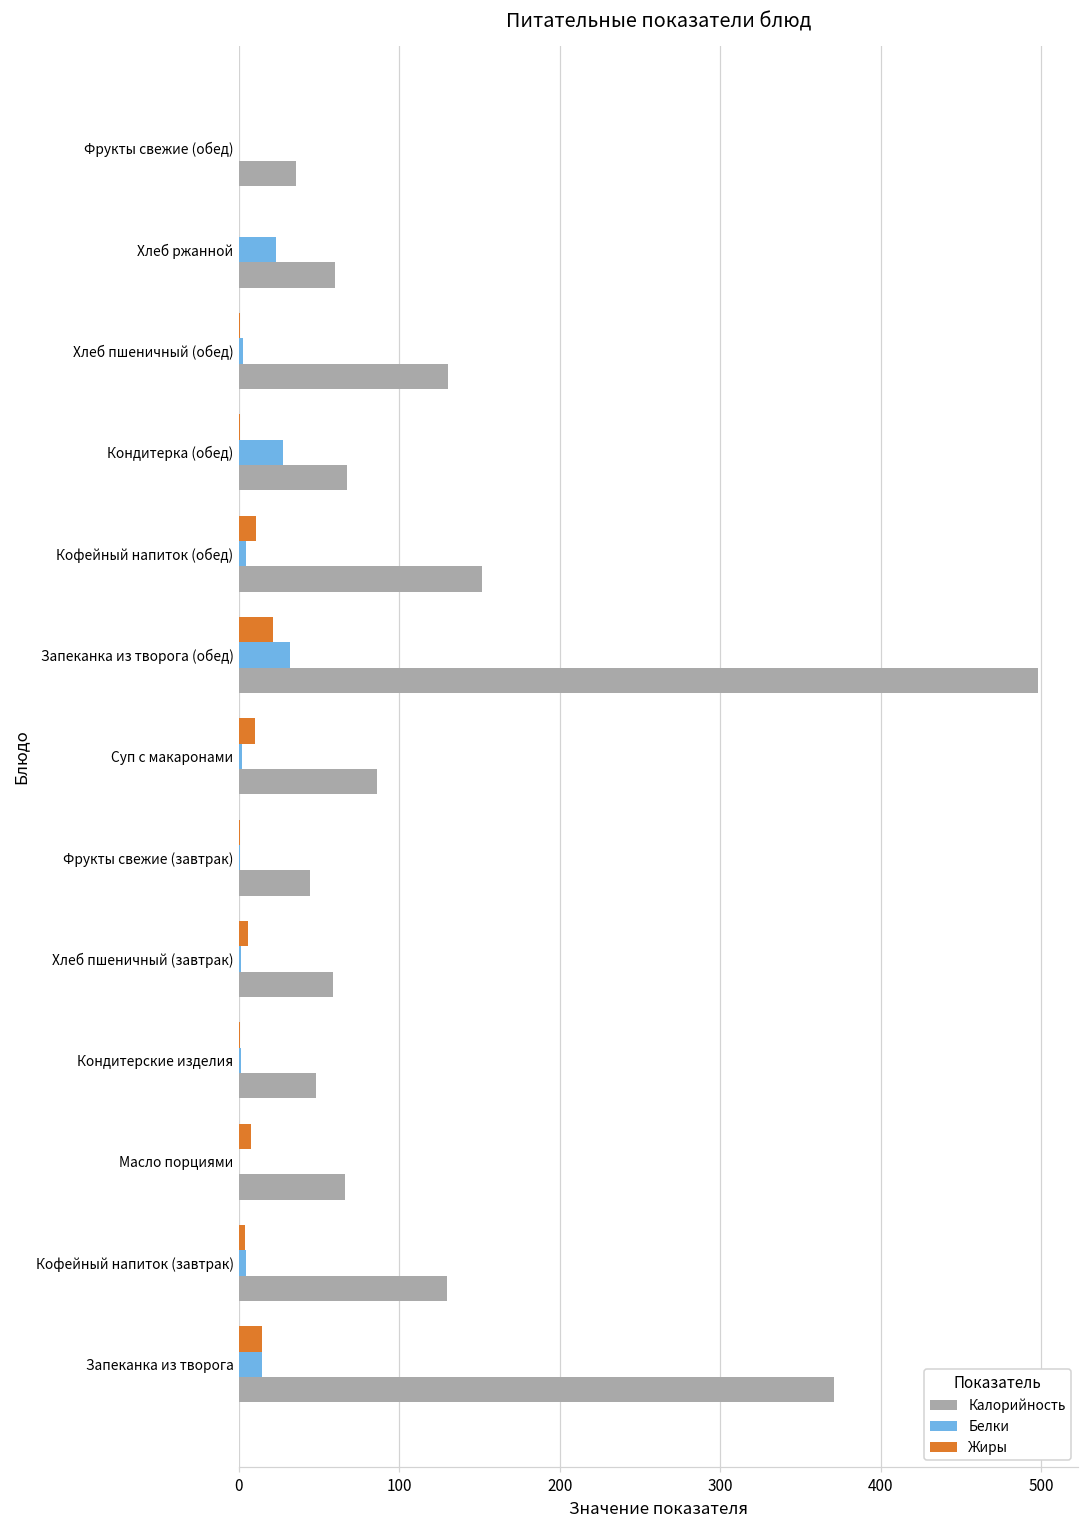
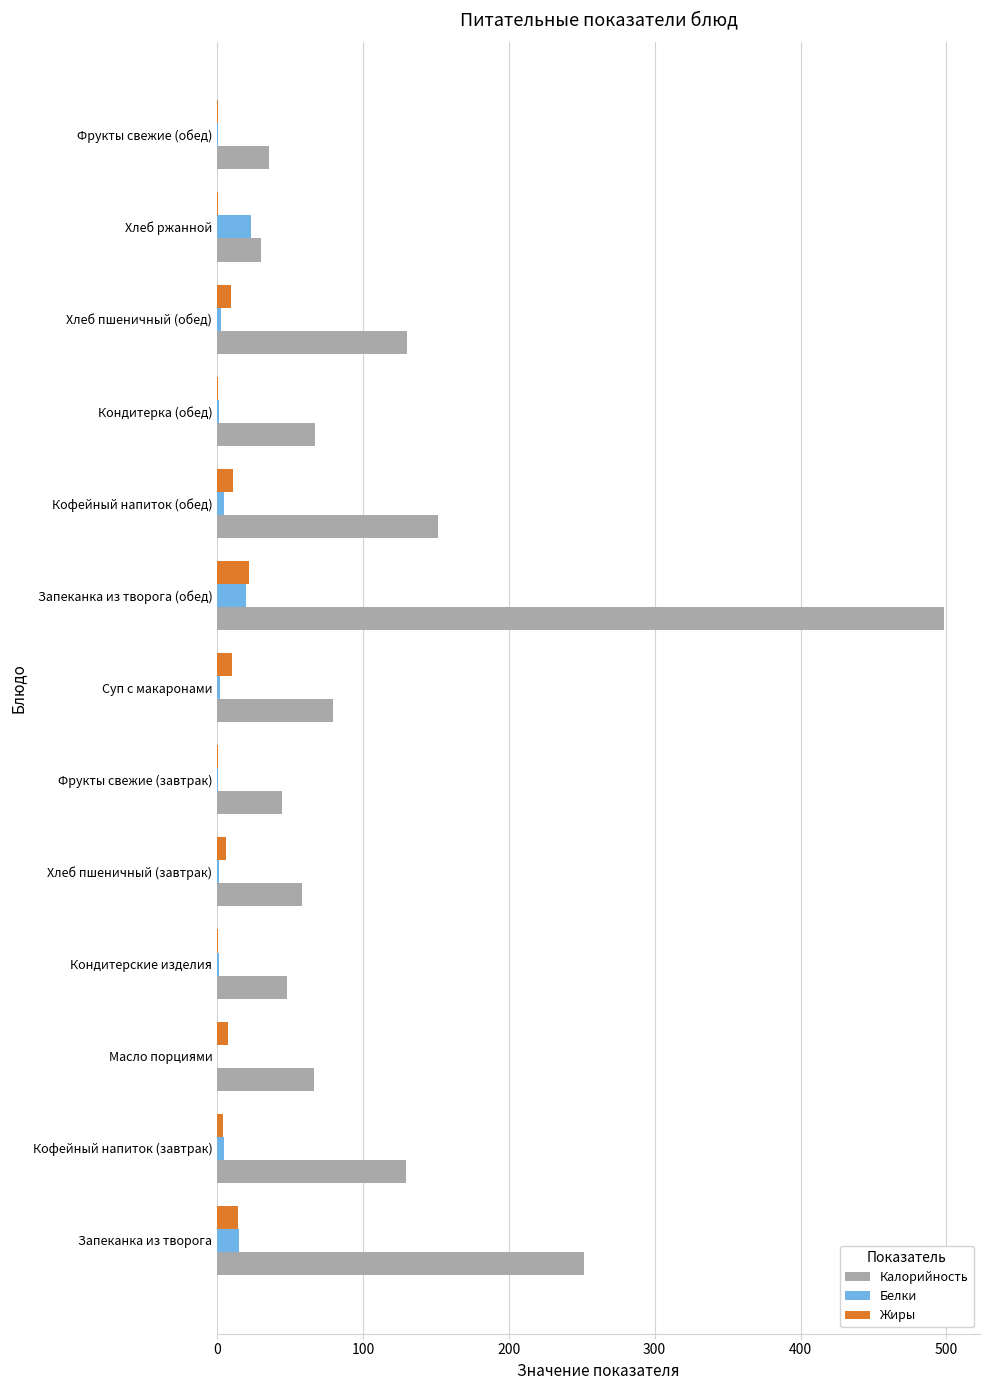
  {
    "Калорийность": {
      "Фрукты свежие (обед)": 36,
-     "Хлеб ржанной": 60,
+     "Хлеб ржанной": 30,
      "Хлеб пшеничный (обед)": 130,
      "Кондитерка (обед)": 67,
      "Кофейный напиток (обед)": 152,
      "Запеканка из творога (обед)": 498,
-     "Суп с макаронами": 86,
+     "Суп с макаронами": 79,
      "Фрукты свежие (завтрак)": 44,
      "Хлеб пшеничный (завтрак)": 58,
      "Кондитерские изделия": 48,
      "Масло порциями": 66,
      "Кофейный напиток (завтрак)": 130,
-     "Запеканка из творога": 371
+     "Запеканка из творога": 251
    },
    "Белки": {
      "Хлеб ржанной": 23,
      "Хлеб пшеничный (обед)": 3,
-     "Кондитерка (обед)": 27,
+     "Кондитерка (обед)": 1,
      "Кофейный напиток (обед)": 5,
-     "Запеканка из творога (обед)": 32,
+     "Запеканка из творога (обед)": 20,
      "Суп с макаронами": 2,
      "Кофейный напиток (завтрак)": 5,
      "Запеканка из творога": 15
    },
    "Жиры": {
-     "Хлеб пшеничный (обед)": 0,
+     "Хлеб пшеничный (обед)": 10,
      "Кофейный напиток (обед)": 11,
      "Запеканка из творога (обед)": 22,
      "Суп с макаронами": 10,
      "Хлеб пшеничный (завтрак)": 6,
      "Масло порциями": 7,
      "Кофейный напиток (завтрак)": 4,
      "Запеканка из творога": 14
    }
  }
